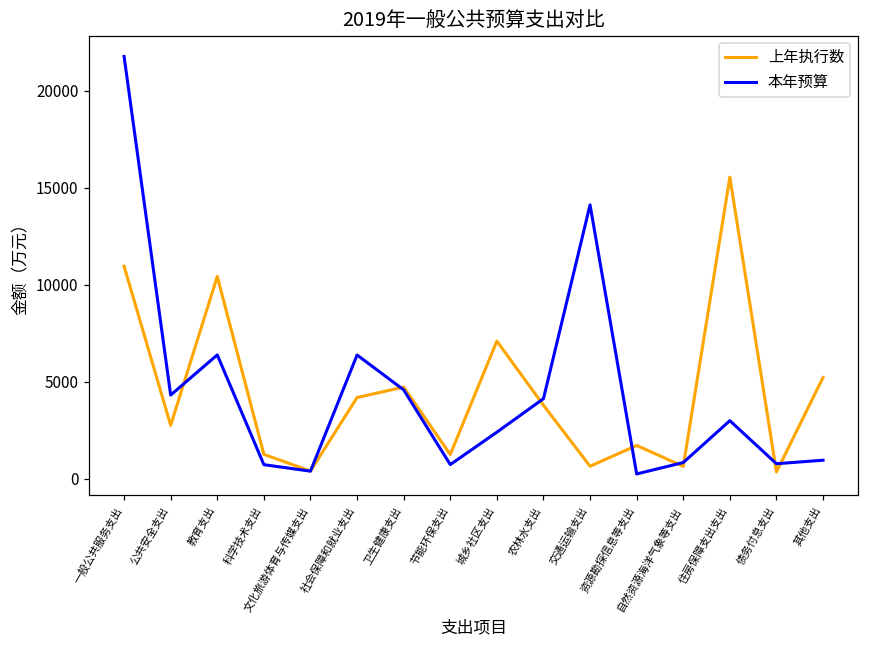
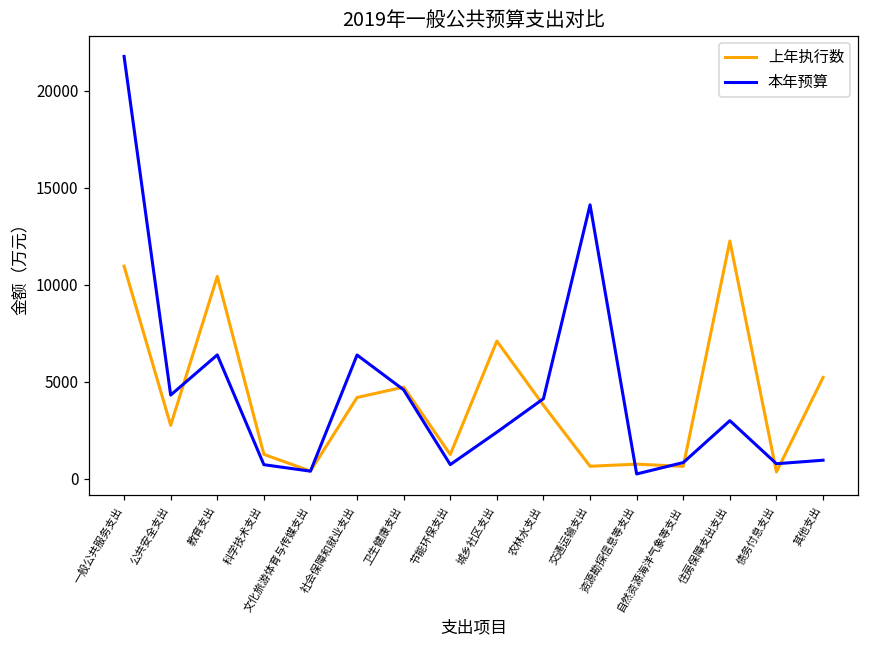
  {
    "上年执行数": {
      "一般公共服务支出": 11000,
      "公共安全支出": 2800,
      "教育支出": 10400,
      "科学技术支出": 1300,
      "社会保障和就业支出": 4200,
      "节能环保支出": 1200,
      "城乡社区支出": 7100,
      "农林水支出": 3800,
      "交通运输支出": 600,
-     "资源勘探信息等支出": 1700,
+     "资源勘探信息等支出": 800,
      "自然资源海洋气象等支出": 600,
-     "住房保障支出支出": 15600,
+     "住房保障支出支出": 12300,
      "债务付息支出": 300,
      "其他支出": 5200
    },
    "本年预算": {
      "一般公共服务支出": 21800,
      "公共安全支出": 4300,
      "教育支出": 6400,
      "科学技术支出": 700,
      "社会保障和就业支出": 6400,
      "节能环保支出": 700,
      "城乡社区支出": 2400,
      "农林水支出": 4100,
      "交通运输支出": 14100,
      "资源勘探信息等支出": 200,
      "自然资源海洋气象等支出": 800,
      "住房保障支出支出": 3000,
      "债务付息支出": 800,
      "其他支出": 1000
    }
  }
